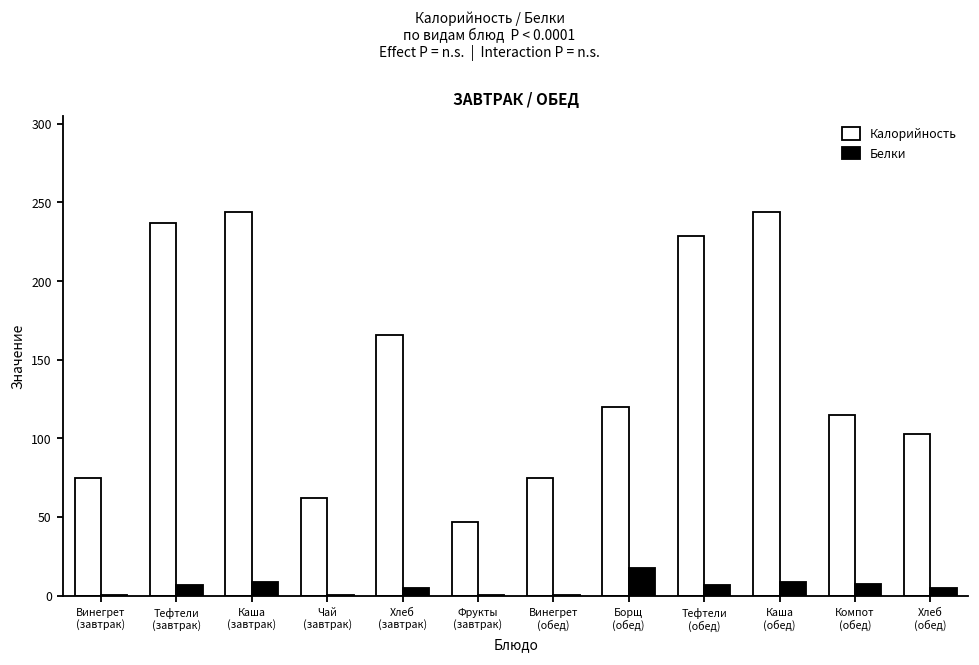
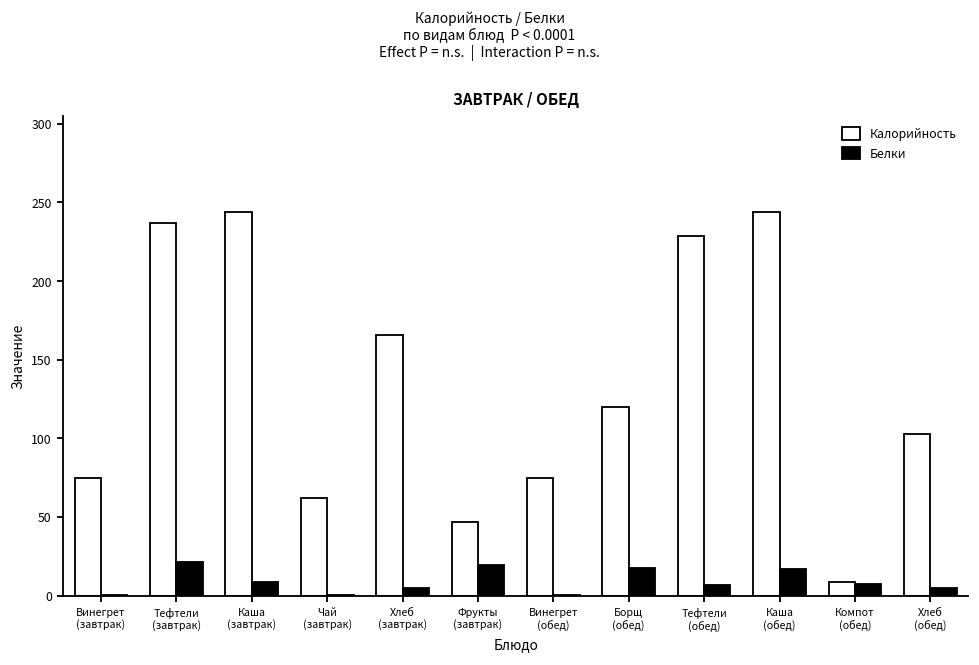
  {
    "Калорийность": {
      "Винегрет (завтрак)": 75,
      "Тефтели (завтрак)": 237,
      "Каша (завтрак)": 244,
      "Чай (завтрак)": 62,
      "Хлеб (завтрак)": 166,
      "Фрукты (завтрак)": 47,
      "Винегрет (обед)": 75,
      "Борщ (обед)": 120,
      "Тефтели (обед)": 229,
      "Каша (обед)": 244,
-     "Компот (обед)": 115,
+     "Компот (обед)": 9,
      "Хлеб (обед)": 103
    },
    "Белки": {
-     "Тефтели (завтрак)": 7,
+     "Тефтели (завтрак)": 21,
      "Каша (завтрак)": 9,
      "Хлеб (завтрак)": 5,
-     "Фрукты (завтрак)": 0,
+     "Фрукты (завтрак)": 19,
      "Борщ (обед)": 18,
      "Тефтели (обед)": 7,
-     "Каша (обед)": 9,
+     "Каша (обед)": 17,
      "Компот (обед)": 8,
      "Хлеб (обед)": 5
    }
  }
